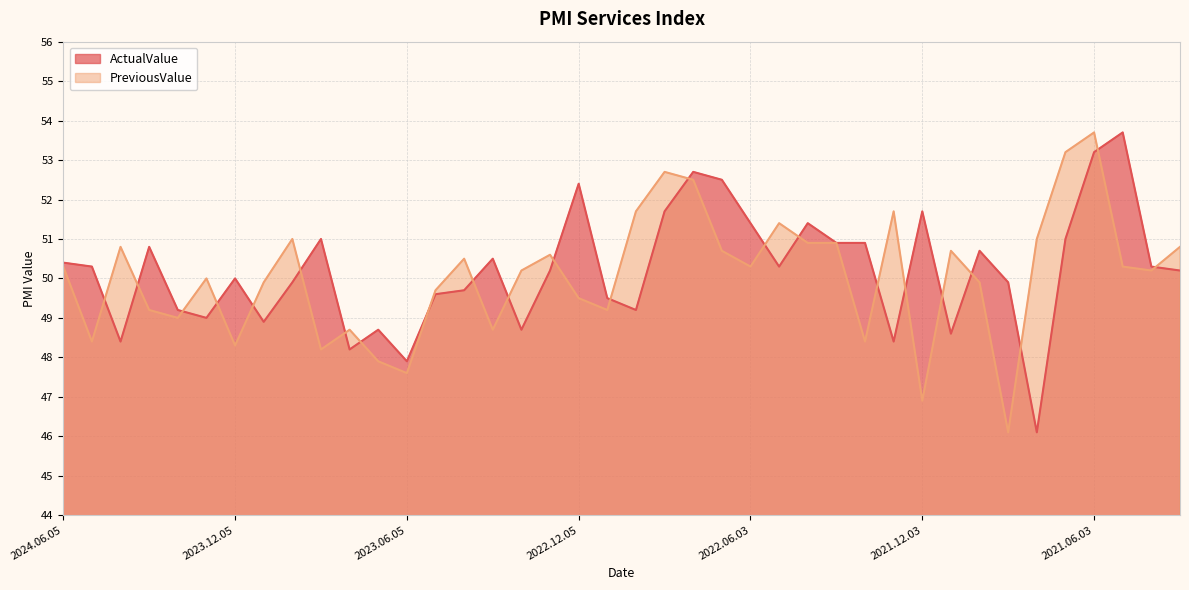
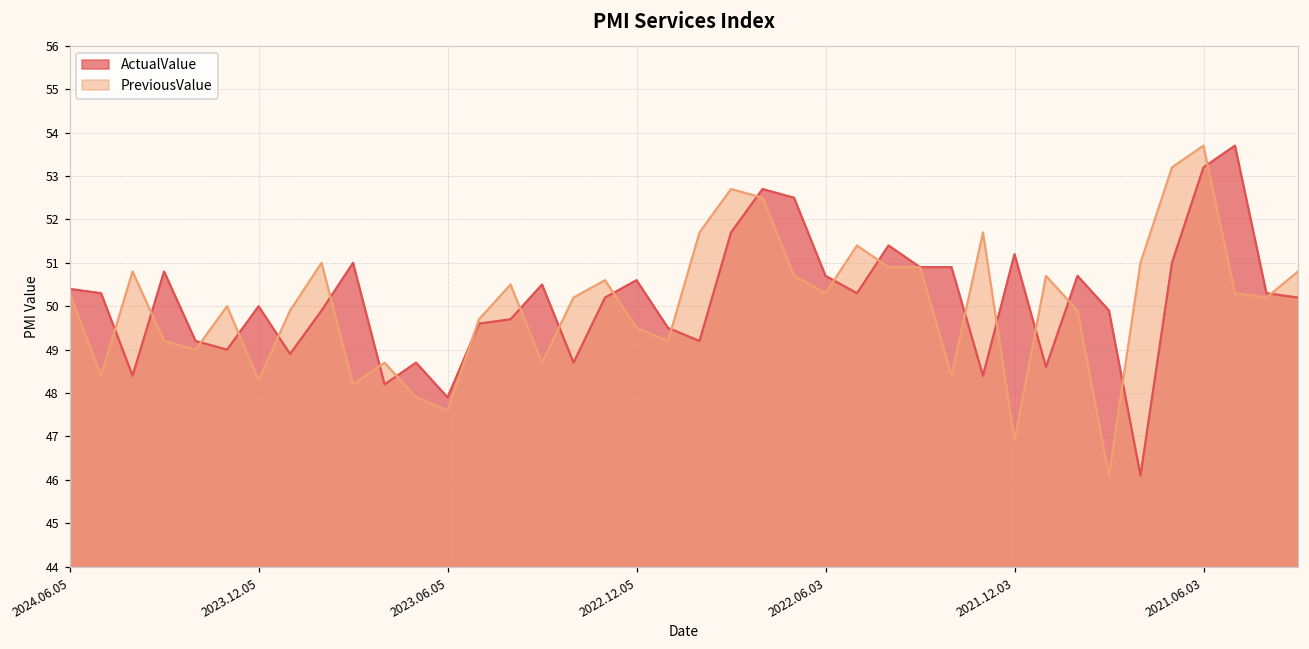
  {
    "ActualValue": {
      "2024.06.05": 50.4,
      "2023.12.05": 50.0,
      "2023.06.05": 47.9,
-     "2022.12.05": 52.4,
-     "2022.06.03": 51.4,
-     "2021.12.03": 51.7,
+     "2022.12.05": 50.6,
+     "2022.06.03": 50.7,
+     "2021.12.03": 51.2,
      "2021.06.03": 53.2
    },
    "PreviousValue": {
      "2024.06.05": 50.3,
      "2023.12.05": 48.3,
      "2023.06.05": 47.6,
      "2022.12.05": 49.5,
      "2022.06.03": 50.3,
      "2021.12.03": 46.9,
      "2021.06.03": 53.7
    }
  }
